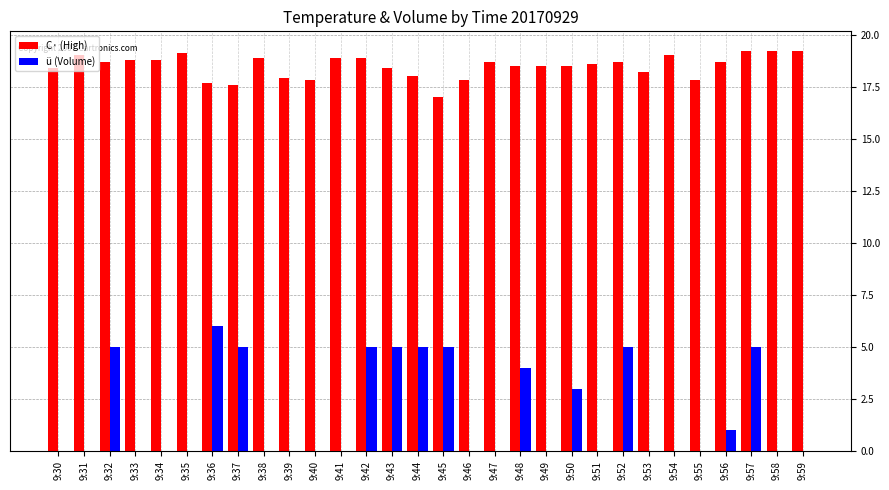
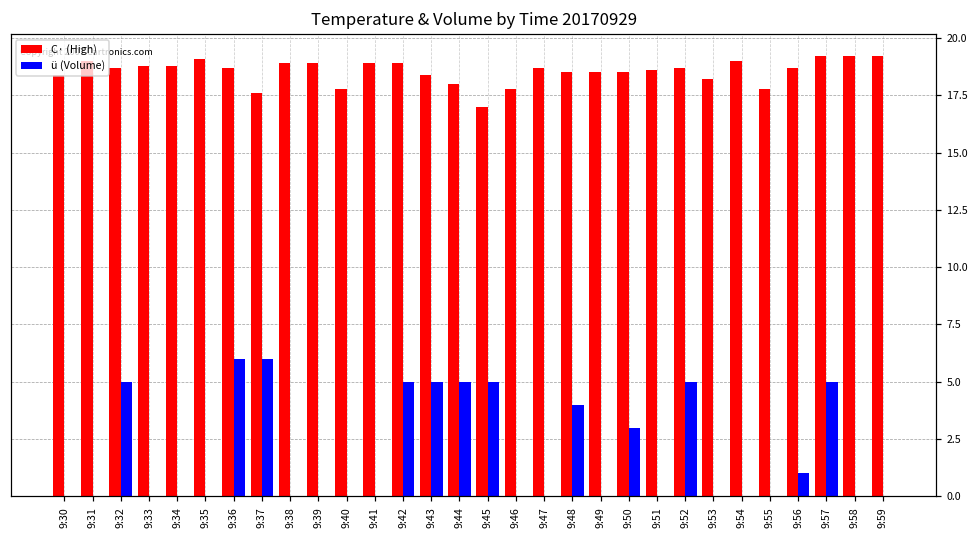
  {
    "C· (High)": {
      "9:32": 18.7,
      "9:33": 18.8,
      "9:34": 18.8,
      "9:35": 19.1,
-     "9:36": 17.7,
+     "9:36": 18.7,
      "9:37": 17.6,
      "9:38": 18.9,
-     "9:39": 17.9,
+     "9:39": 18.9,
      "9:40": 17.8,
      "9:41": 18.9,
      "9:42": 18.9,
      "9:43": 18.4,
      "9:44": 18.0,
      "9:45": 17.0,
      "9:46": 17.8,
      "9:47": 18.7,
      "9:48": 18.5,
      "9:49": 18.5,
      "9:50": 18.5,
      "9:51": 18.6,
      "9:52": 18.7,
      "9:53": 18.2,
      "9:54": 19.0,
      "9:55": 17.8,
      "9:56": 18.7,
      "9:57": 19.2,
      "9:58": 19.2,
      "9:59": 19.2
    },
    "ü (Volume)": {
      "9:30": 0,
      "9:31": 0,
      "9:32": 5,
      "9:33": 0,
      "9:34": 0,
      "9:35": 0,
      "9:36": 6,
-     "9:37": 5,
+     "9:37": 6,
      "9:38": 0,
      "9:39": 0,
      "9:40": 0,
      "9:41": 0,
      "9:42": 5,
      "9:43": 5,
      "9:44": 5,
      "9:45": 5,
      "9:46": 0,
      "9:47": 0,
      "9:48": 4,
      "9:49": 0,
      "9:50": 3,
      "9:51": 0,
      "9:52": 5,
      "9:53": 0,
      "9:54": 0,
      "9:55": 0,
      "9:56": 1,
      "9:57": 5,
      "9:58": 0,
      "9:59": 0
    }
  }
